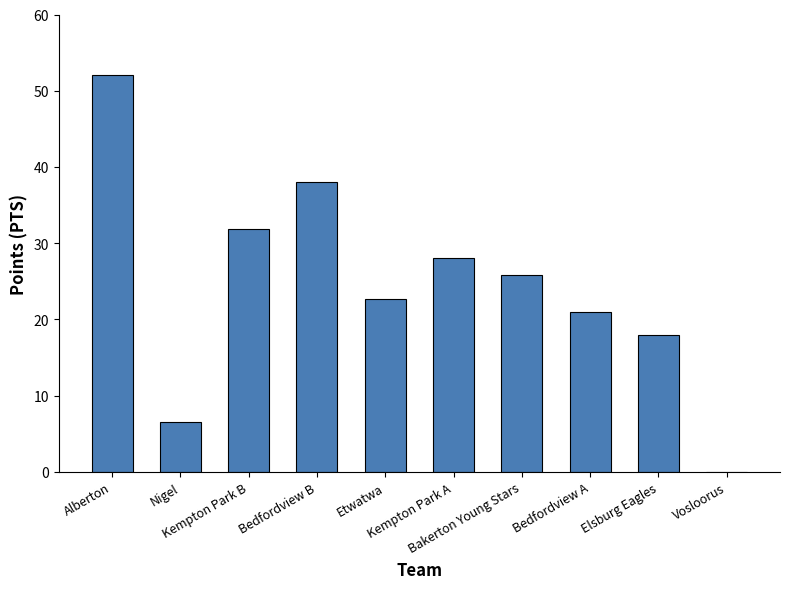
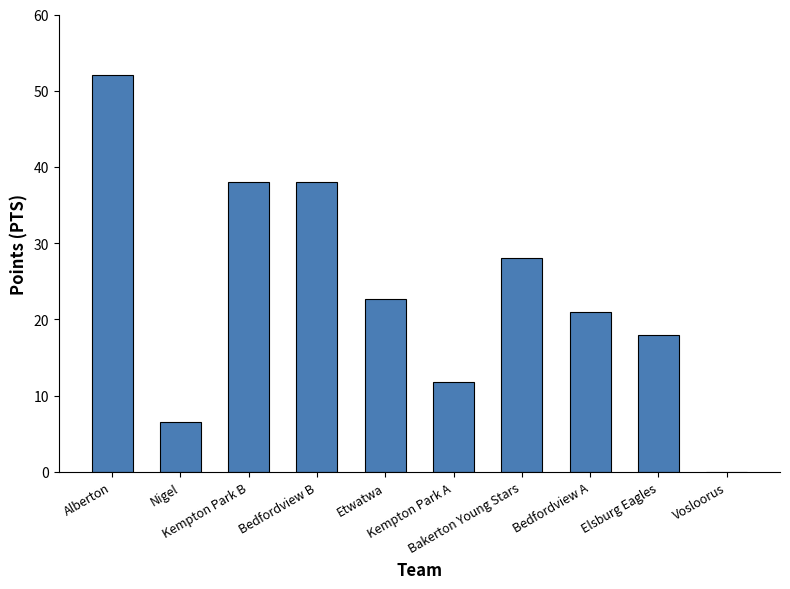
  {
    "Alberton": 52,
    "Nigel": 7,
-   "Kempton Park B": 32,
+   "Kempton Park B": 38,
    "Bedfordview B": 38,
    "Etwatwa": 23,
-   "Kempton Park A": 28,
-   "Bakerton Young Stars": 26,
+   "Kempton Park A": 12,
+   "Bakerton Young Stars": 28,
    "Bedfordview A": 21,
    "Elsburg Eagles": 18,
    "Vosloorus": 0
  }
